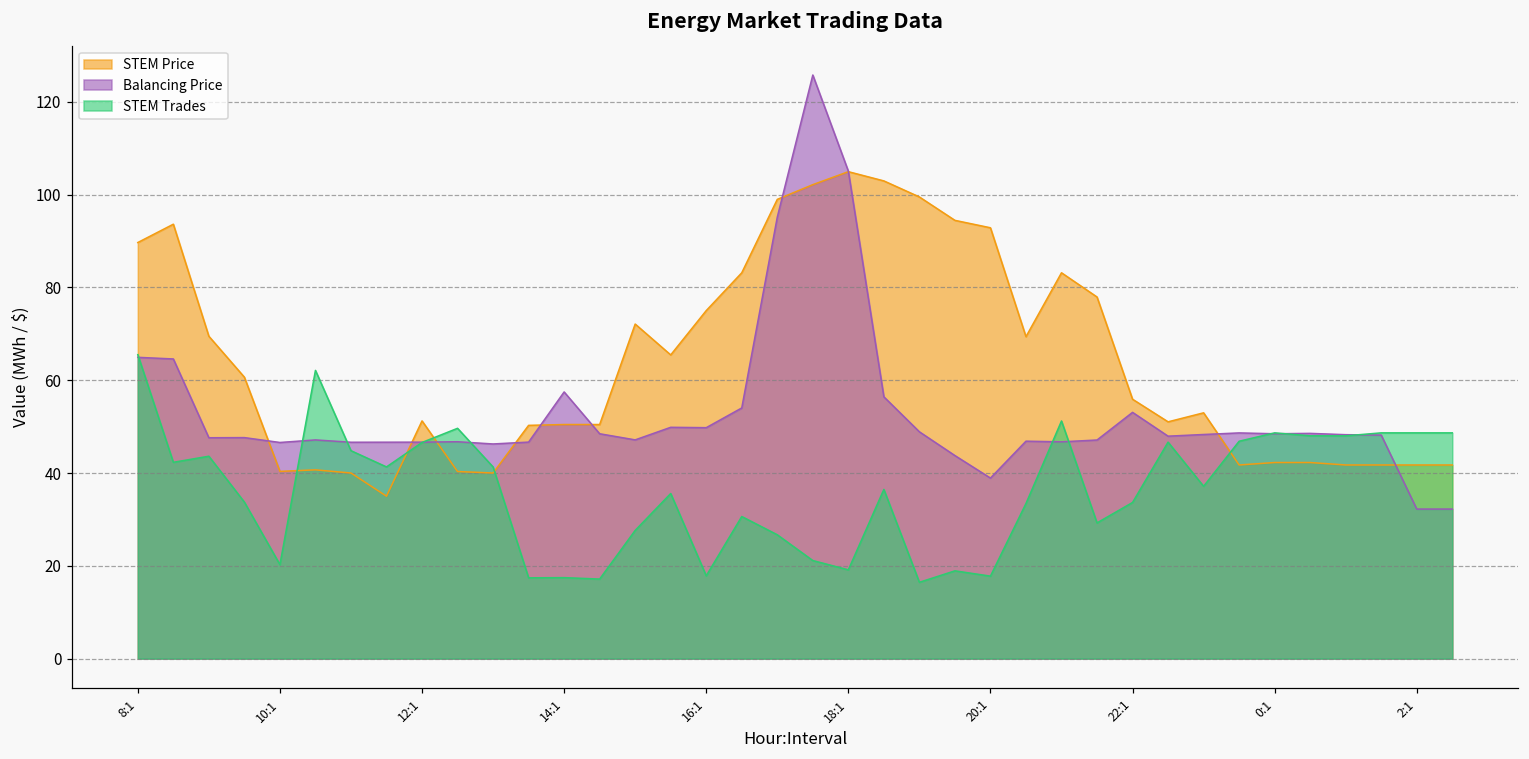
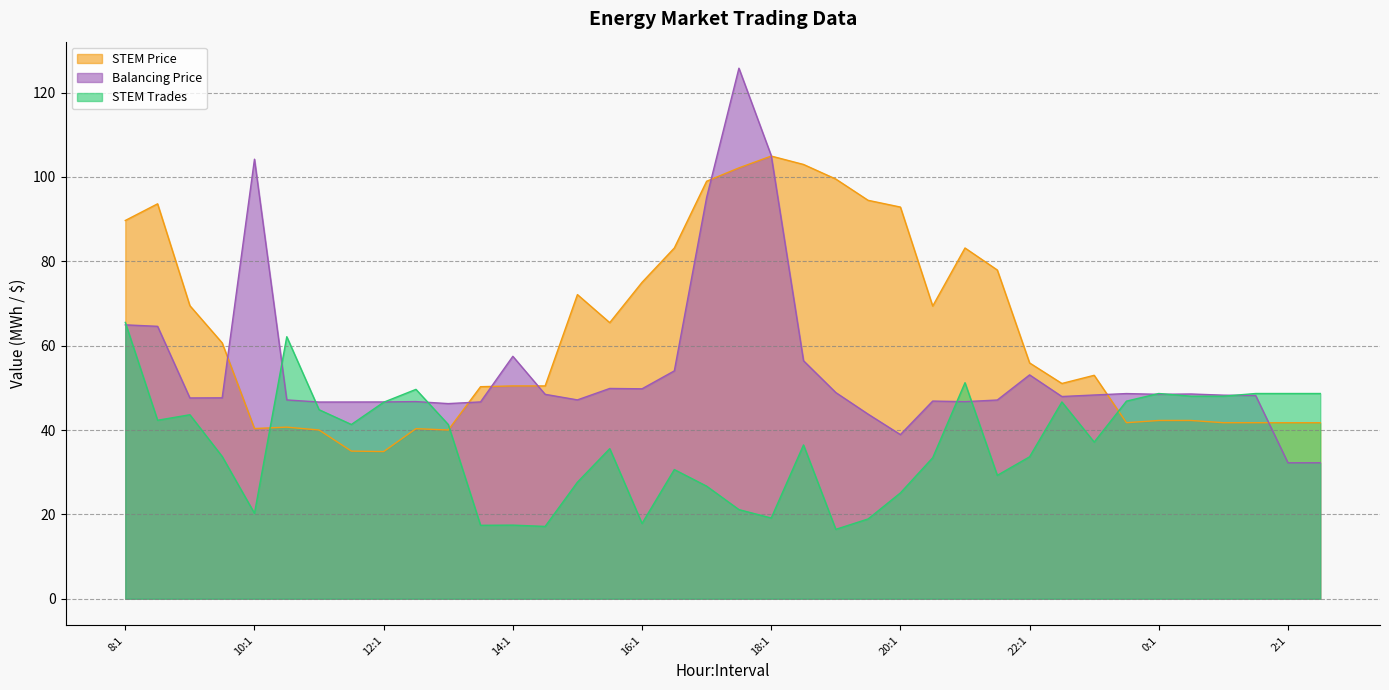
  {
    "STEM Price": {
      "8:1": 90,
      "10:1": 40,
-     "12:1": 51,
+     "12:1": 35,
      "14:1": 50,
      "16:1": 75,
      "20:1": 93,
      "22:1": 56,
      "0:1": 42,
      "2:1": 42
    },
    "Balancing Price": {
-     "10:1": 47,
+     "10:1": 104,
      "14:1": 57,
      "16:1": 50,
      "20:1": 39,
      "22:1": 53,
      "2:1": 32
    },
    "STEM Trades": {
      "10:1": 20,
      "14:1": 17,
      "16:1": 18,
      "18:1": 19,
-     "20:1": 18,
+     "20:1": 25,
      "22:1": 34,
      "2:1": 49
    }
  }
